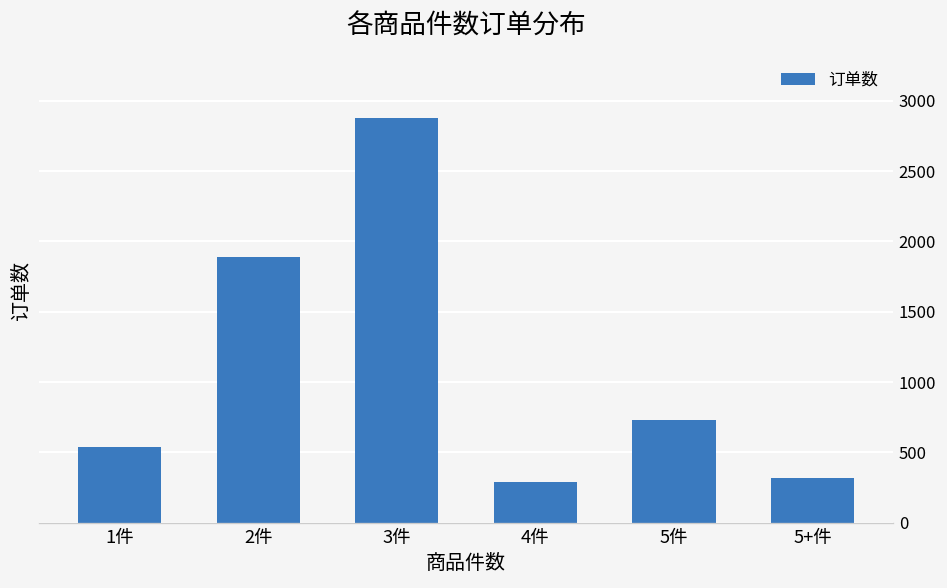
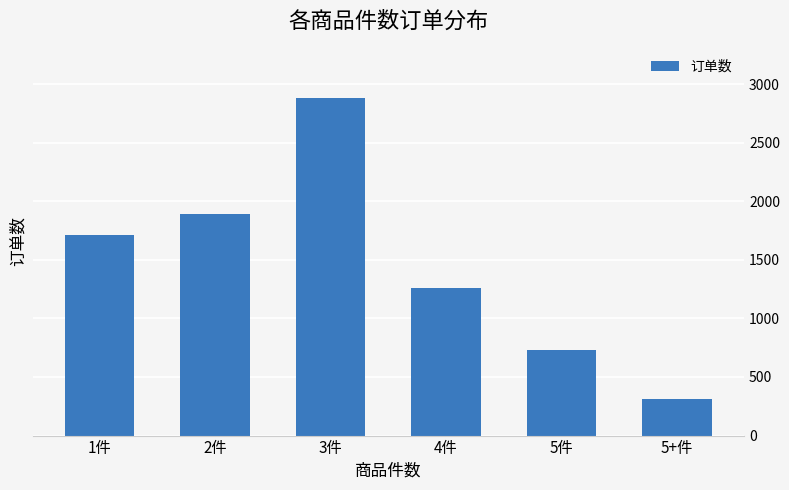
  {
-   "1件": 540,
+   "1件": 1710,
    "2件": 1890,
    "3件": 2880,
-   "4件": 290,
+   "4件": 1260,
    "5件": 730,
    "5+件": 320
  }
